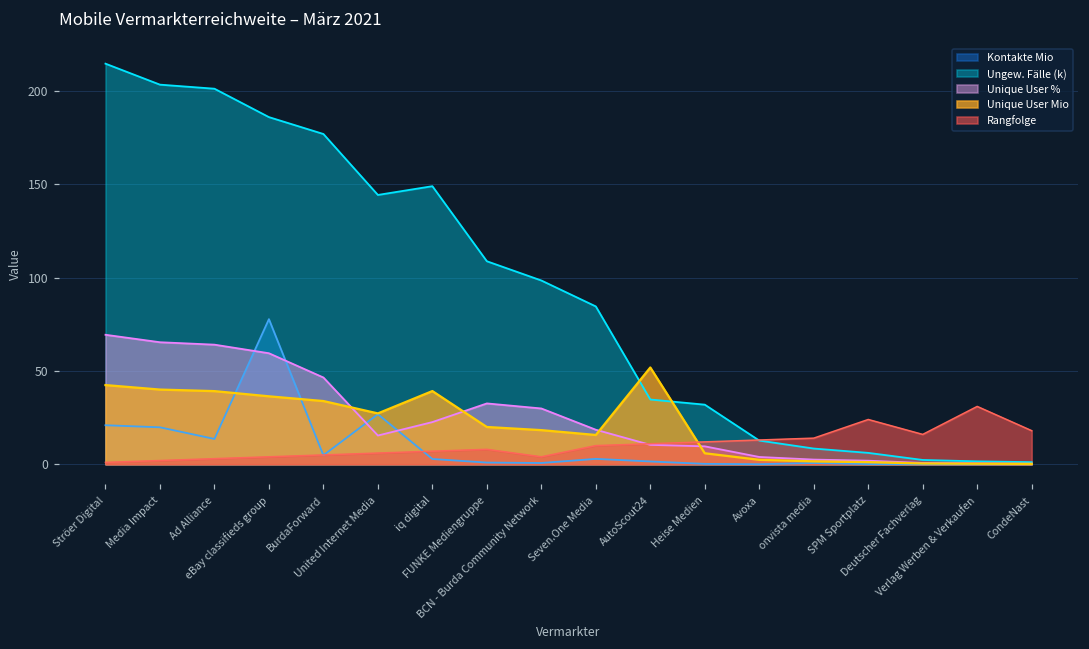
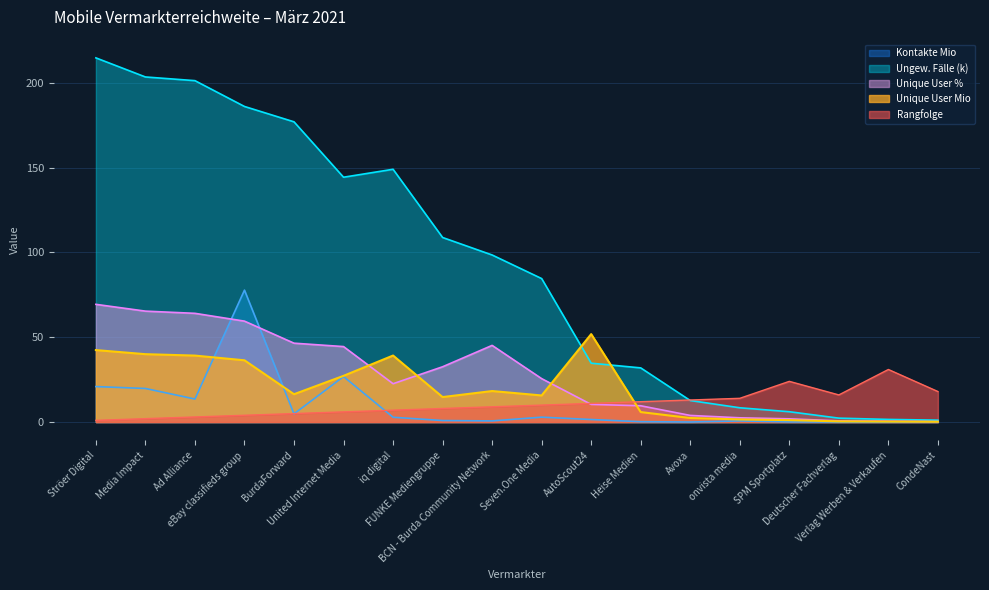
  {
    "Unique User %": {
      "Ströer Digital": 69,
      "Media Impact": 65,
      "Ad Alliance": 64,
      "eBay classifieds group": 60,
      "BurdaForward": 47,
-     "United Internet Media": 15,
+     "United Internet Media": 45,
      "iq digital": 23,
      "FUNKE Mediengruppe": 33,
-     "BCN - Burda Community Network": 30,
-     "Seven.One Media": 19,
+     "BCN - Burda Community Network": 45,
+     "Seven.One Media": 26,
      "Heise Medien": 10,
      "Avoxa": 4
    },
    "Unique User Mio": {
      "Ströer Digital": 42,
      "Media Impact": 40,
      "Ad Alliance": 39,
      "eBay classifieds group": 36,
-     "BurdaForward": 34,
+     "BurdaForward": 16,
      "iq digital": 39,
-     "FUNKE Mediengruppe": 20,
+     "FUNKE Mediengruppe": 15,
      "BCN - Burda Community Network": 18,
      "Seven.One Media": 16,
      "AutoScout24": 52,
      "Heise Medien": 6,
      "Avoxa": 2
    },
    "Rangfolge": {
      "Ströer Digital": 1,
      "Media Impact": 2,
      "Ad Alliance": 3,
      "eBay classifieds group": 4,
      "United Internet Media": 6,
      "iq digital": 7,
      "FUNKE Mediengruppe": 8,
-     "BCN - Burda Community Network": 4,
+     "BCN - Burda Community Network": 9,
      "Seven.One Media": 10,
      "Heise Medien": 12,
      "onvista media": 14,
      "SPM Sportplatz": 24,
      "Deutscher Fachverlag": 16,
      "Verlag Werben & Verkaufen": 31,
      "CondeNast": 18
    }
  }
